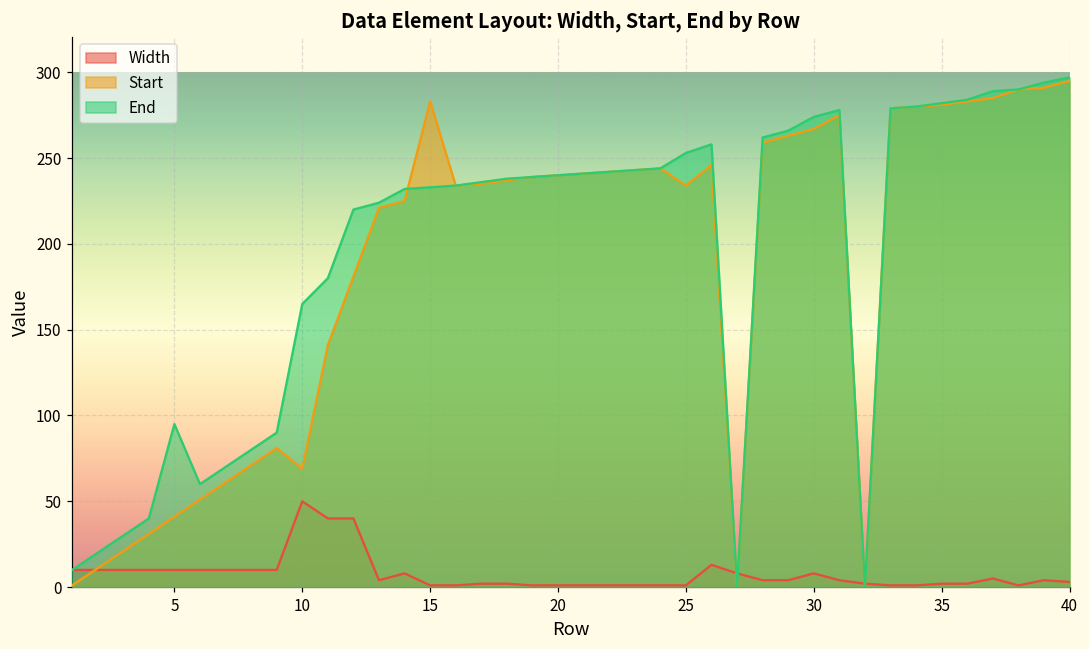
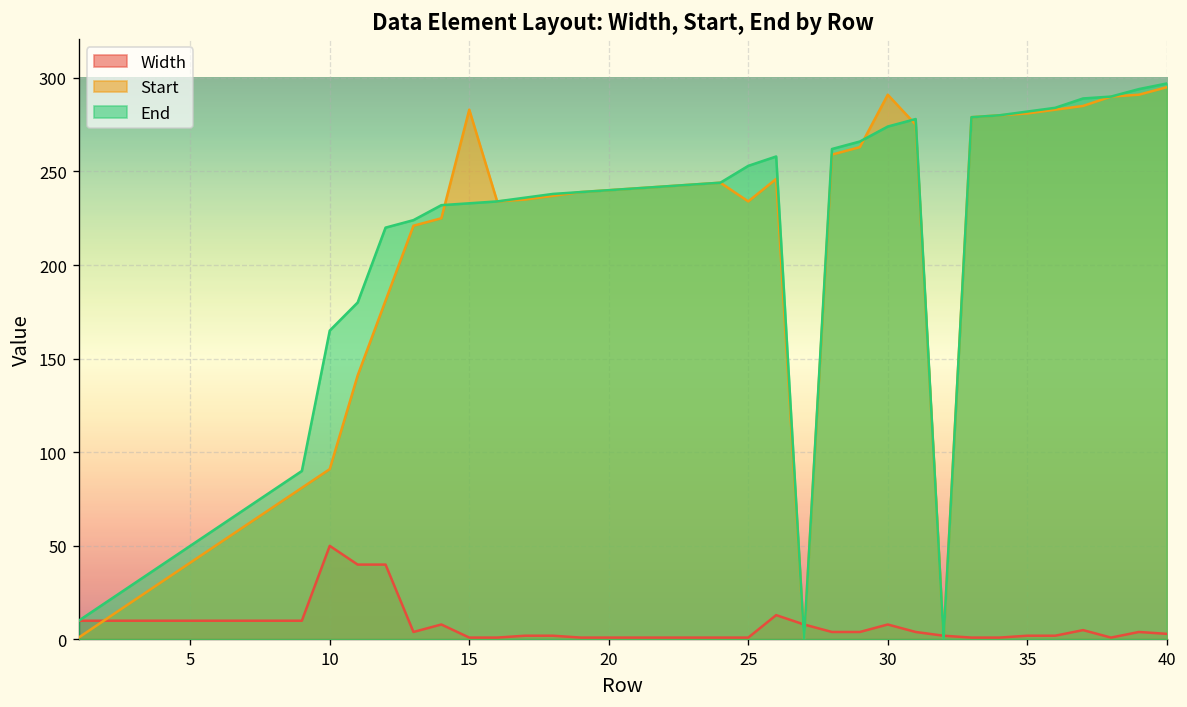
  {
    "Width": {
      "5": 10,
      "10": 50,
      "15": 1,
      "20": 1,
      "25": 1,
      "30": 8,
      "35": 2,
      "40": 3
    },
    "Start": {
      "5": 41,
-     "10": 69,
+     "10": 91,
      "15": 283,
      "25": 234,
-     "30": 267,
+     "30": 291,
      "40": 295
    },
    "End": {
-     "5": 95,
+     "5": 50,
      "10": 165,
      "15": 233,
      "25": 253,
      "30": 274,
      "40": 297
    }
  }
